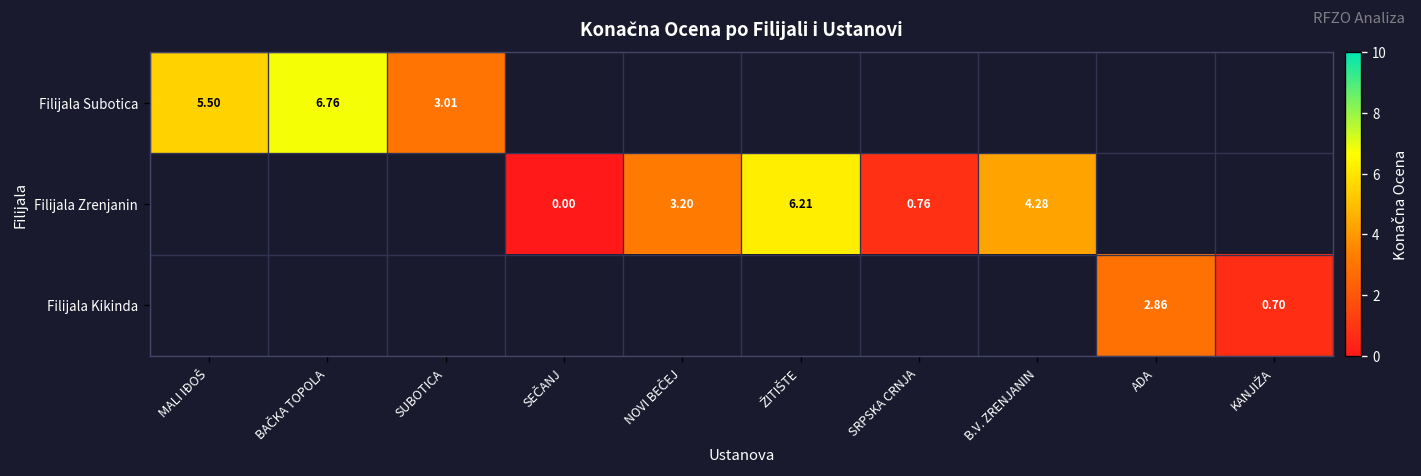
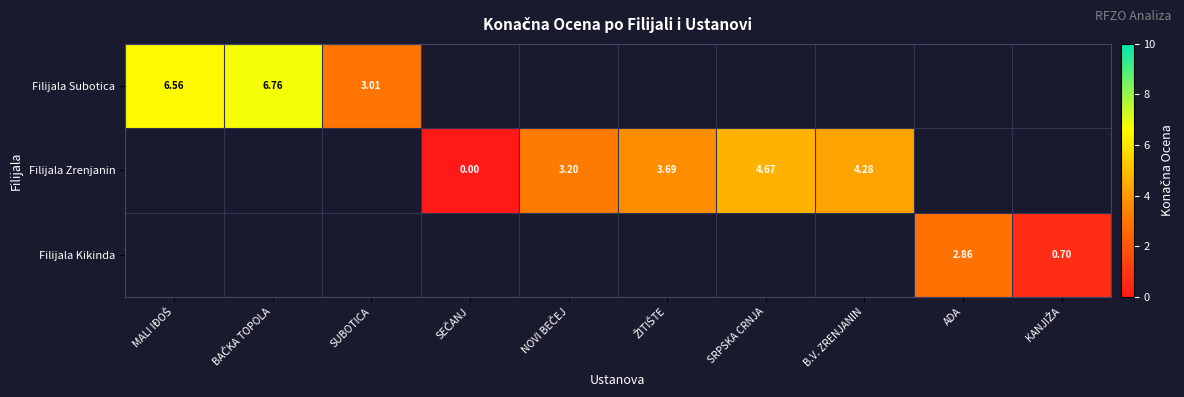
  {
    "Filijala Subotica": {
-     "MALI IĐOŠ": 5.50,
+     "MALI IĐOŠ": 6.56,
      "BAČKA TOPOLA": 6.76,
      "SUBOTICA": 3.01
    },
    "Filijala Zrenjanin": {
      "SEČANJ": 0.00,
      "NOVI BEČEJ": 3.20,
-     "ŽITIŠTE": 6.21,
-     "SRPSKA CRNJA": 0.76,
+     "ŽITIŠTE": 3.69,
+     "SRPSKA CRNJA": 4.67,
      "B.V. ZRENJANIN": 4.28
    },
    "Filijala Kikinda": {
      "ADA": 2.86,
      "KANJIŽA": 0.70
    }
  }
